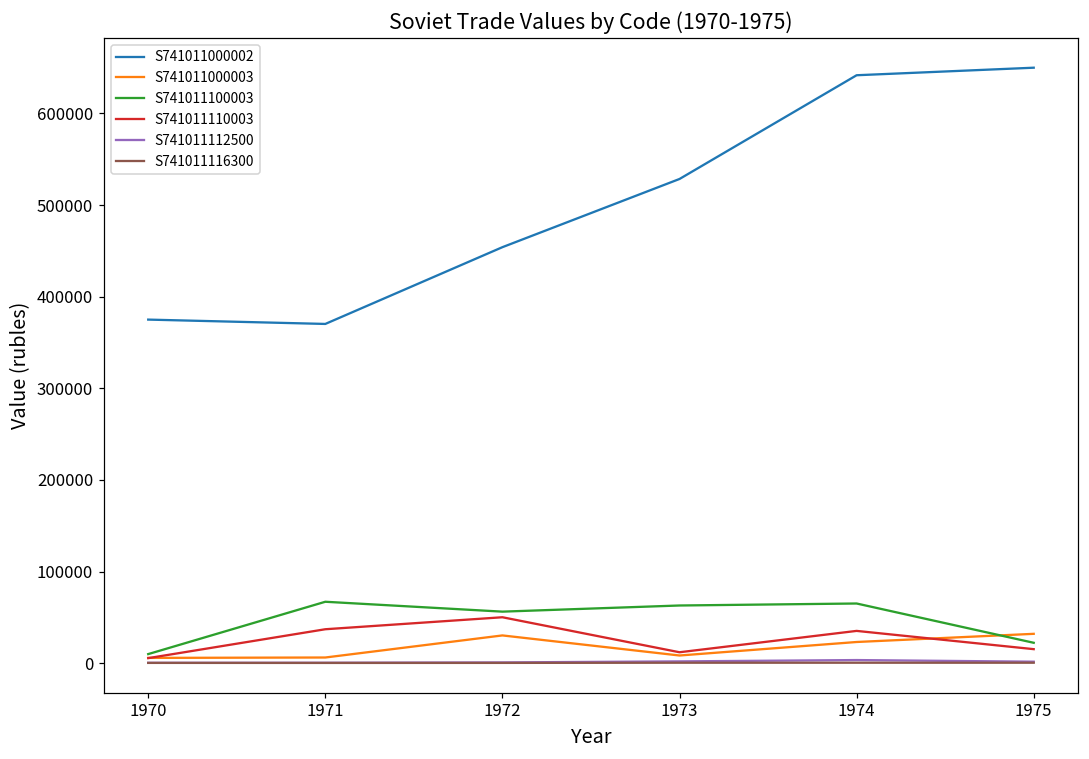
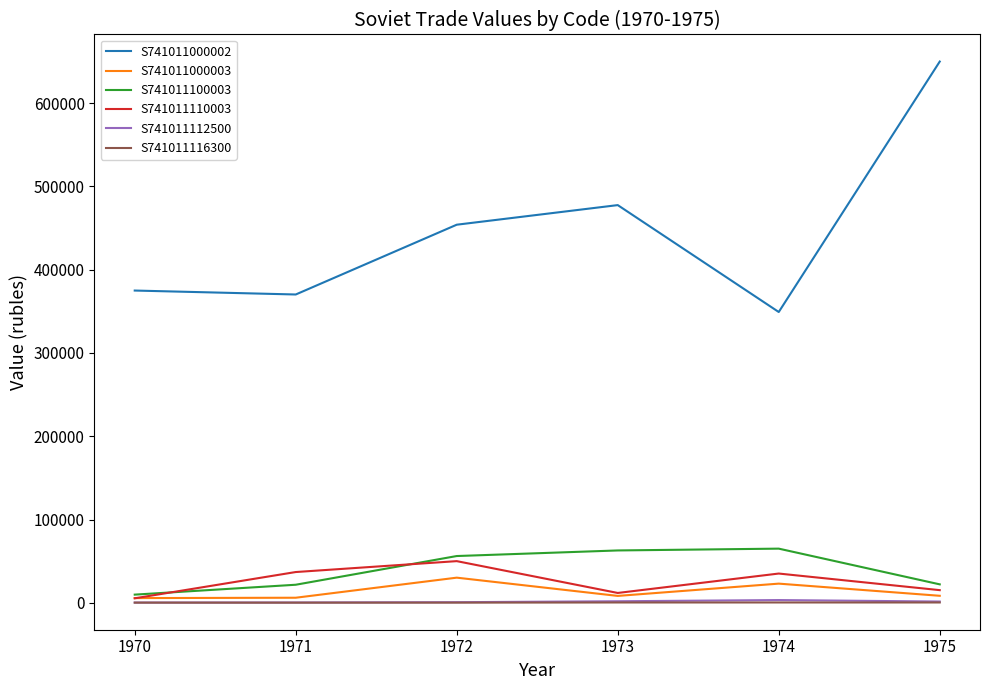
  {
    "S741011000002": {
      "1970": 370000,
      "1971": 370000,
      "1972": 450000,
-     "1973": 530000,
-     "1974": 640000,
+     "1973": 480000,
+     "1974": 350000,
      "1975": 650000
    },
    "S741011000003": {
      "1971": 10000,
      "1972": 30000,
      "1973": 10000,
      "1974": 20000,
-     "1975": 30000
+     "1975": 10000
    },
    "S741011100003": {
      "1970": 10000,
-     "1971": 70000,
+     "1971": 20000,
      "1972": 60000,
      "1973": 60000,
      "1974": 70000,
      "1975": 20000
    },
    "S741011110003": {
      "1971": 40000,
      "1972": 50000,
      "1973": 10000,
      "1974": 40000,
      "1975": 20000
    }
  }
